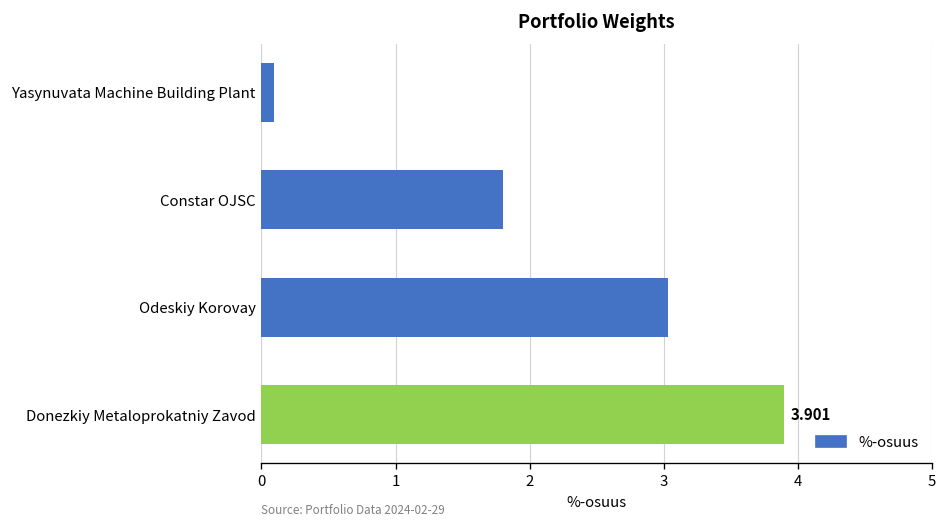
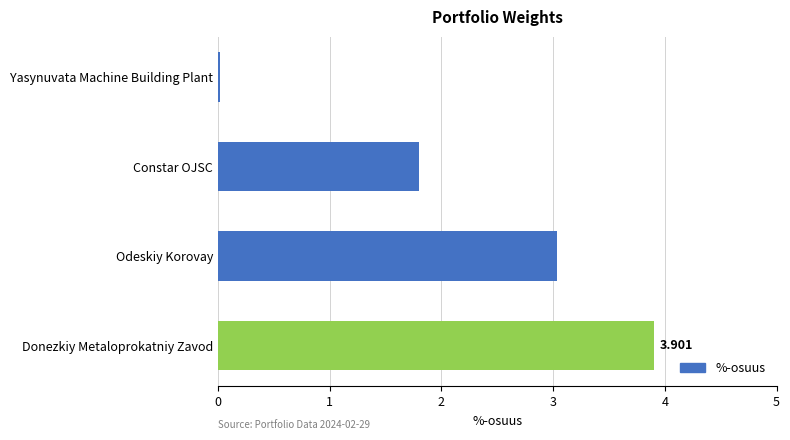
  {
-   "Yasynuvata Machine Building Plant": 0.09,
+   "Yasynuvata Machine Building Plant": 0.02,
    "Constar OJSC": 1.80,
    "Odeskiy Korovay": 3.04
  }
